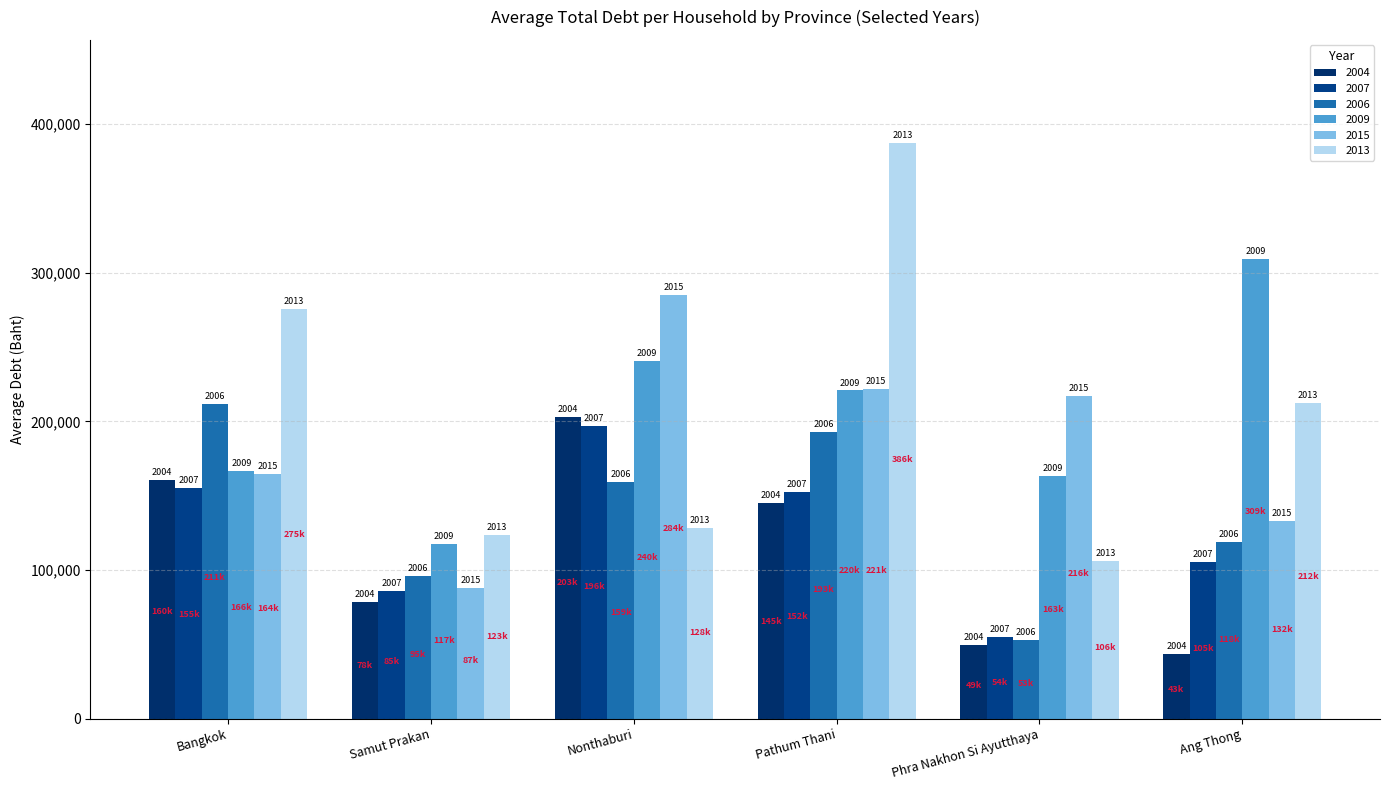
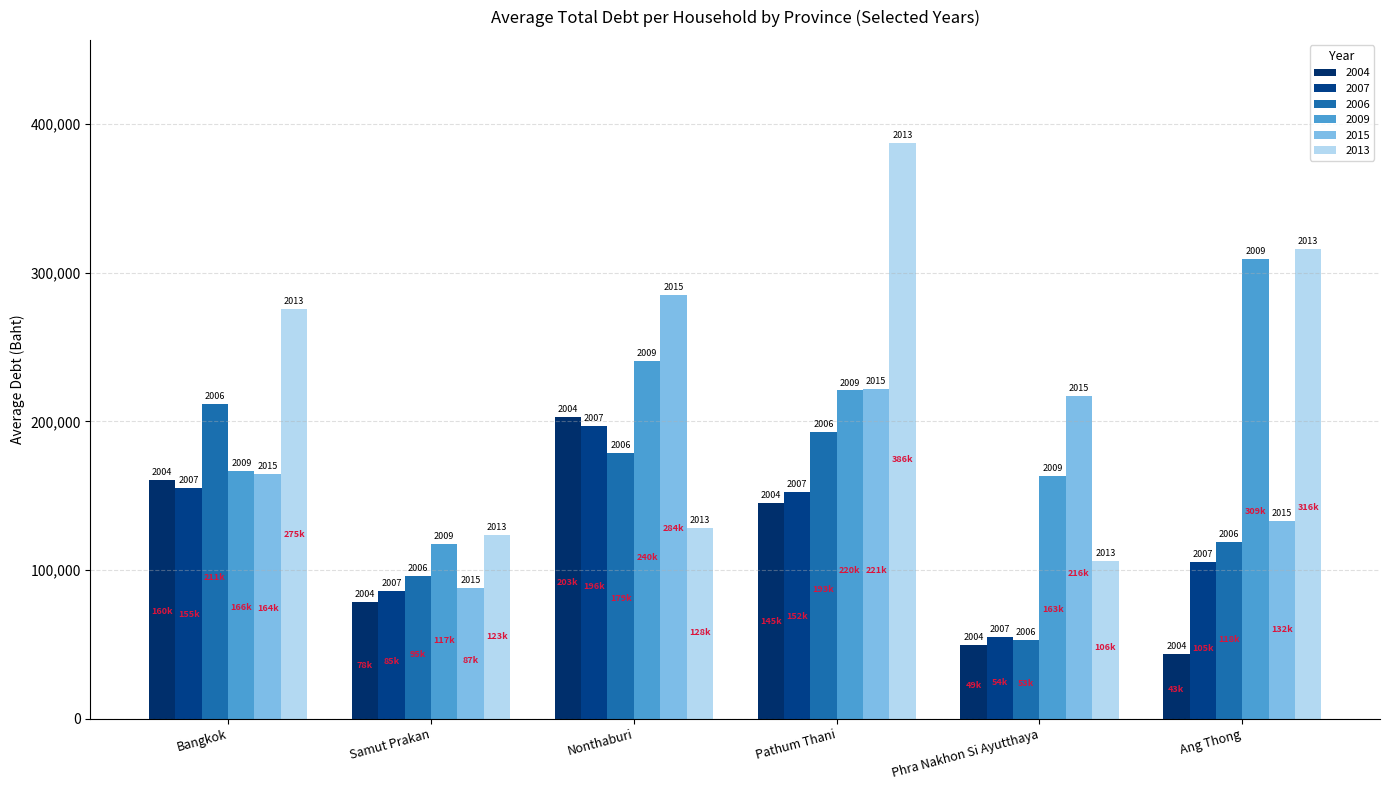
  {
    "2006": {
-     "Nonthaburi": "159k",
+     "Nonthaburi": "179k",
      "Pathum Thani": "193k",
      "Phra Nakhon Si Ayutthaya": "53k"
    },
    "2009": {
      "Samut Prakan": "117k",
      "Phra Nakhon Si Ayutthaya": "163k",
      "Ang Thong": "309k"
    },
    "2013": {
      "Samut Prakan": "123k",
      "Nonthaburi": "128k",
      "Phra Nakhon Si Ayutthaya": "106k",
-     "Ang Thong": "212k"
+     "Ang Thong": "316k"
    }
  }
